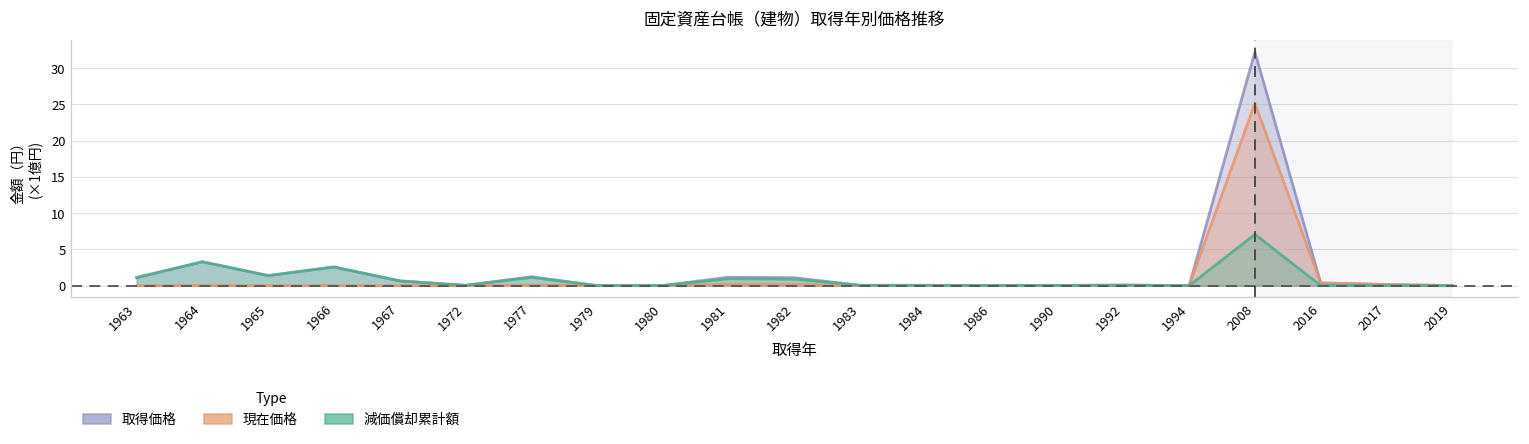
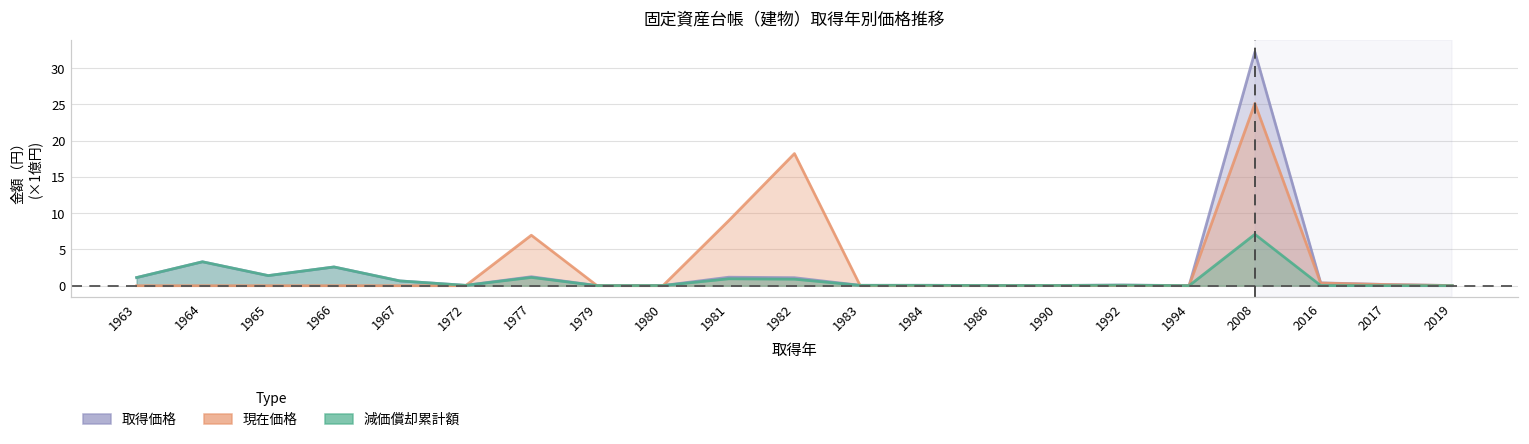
  {
    "現在価格": {
      "1963": 0,
      "1964": 0,
      "1965": 0,
      "1966": 0,
      "1967": 0,
-     "1977": 0,
-     "1981": 0,
-     "1982": 0,
+     "1977": 7,
+     "1981": 9,
+     "1982": 18,
      "2008": 25
    }
  }
